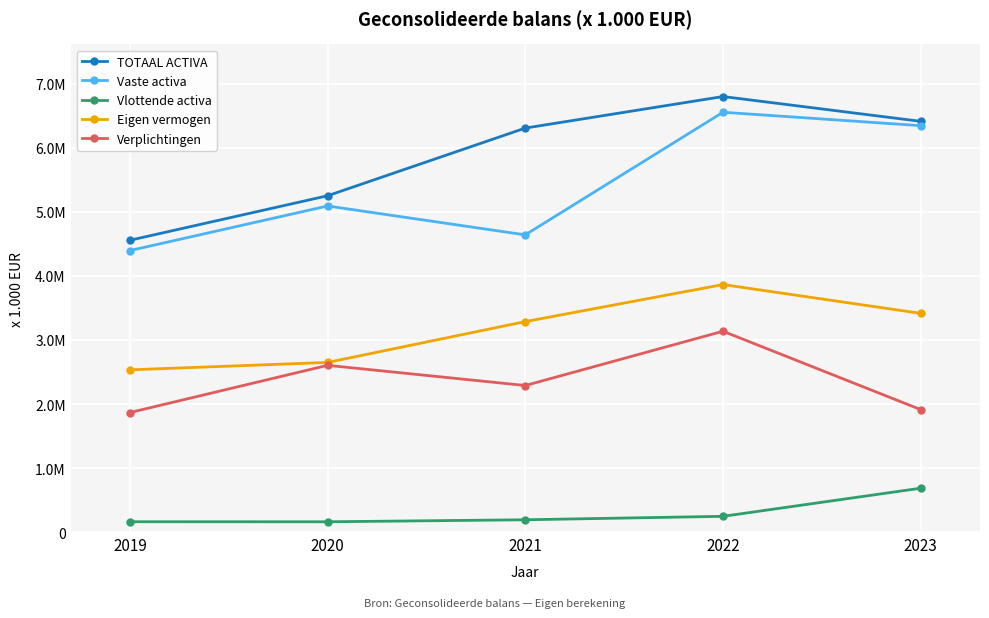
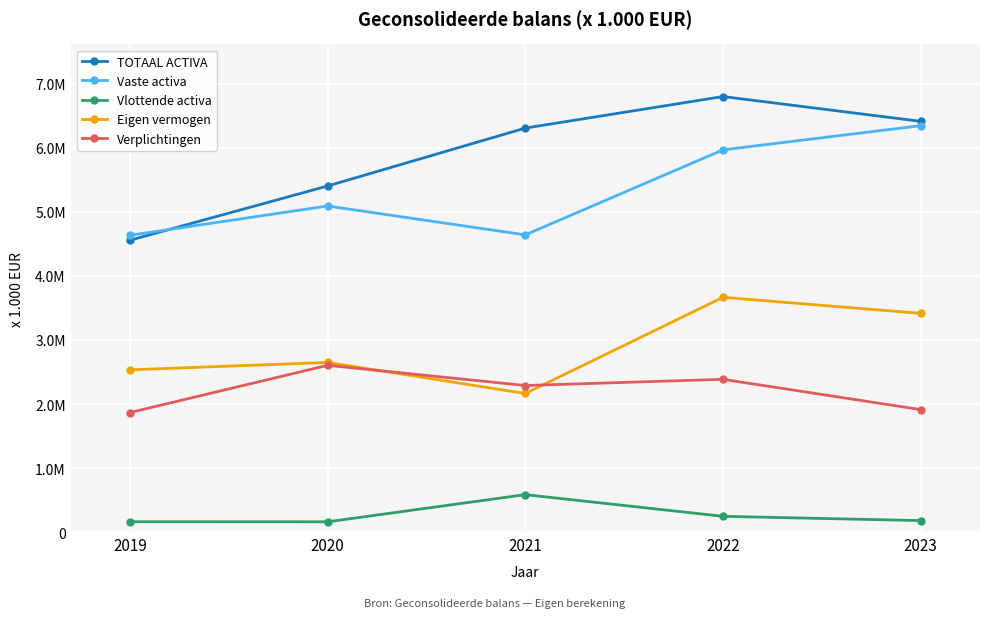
  {
    "TOTAAL ACTIVA": {
      "2019": 4600000,
-     "2020": 5300000,
+     "2020": 5400000,
      "2021": 6300000,
      "2022": 6800000,
      "2023": 6400000
    },
    "Vaste activa": {
-     "2019": 4400000,
+     "2019": 4600000,
      "2020": 5100000,
      "2021": 4600000,
-     "2022": 6600000,
+     "2022": 6000000,
      "2023": 6300000
    },
    "Vlottende activa": {
      "2019": 200000,
      "2020": 200000,
-     "2021": 200000,
+     "2021": 600000,
      "2022": 200000,
-     "2023": 700000
+     "2023": 200000
    },
    "Eigen vermogen": {
      "2019": 2500000,
      "2020": 2600000,
-     "2021": 3300000,
-     "2022": 3900000,
+     "2021": 2200000,
+     "2022": 3700000,
      "2023": 3400000
    },
    "Verplichtingen": {
      "2019": 1900000,
      "2020": 2600000,
      "2021": 2300000,
-     "2022": 3100000,
+     "2022": 2400000,
      "2023": 1900000
    }
  }
